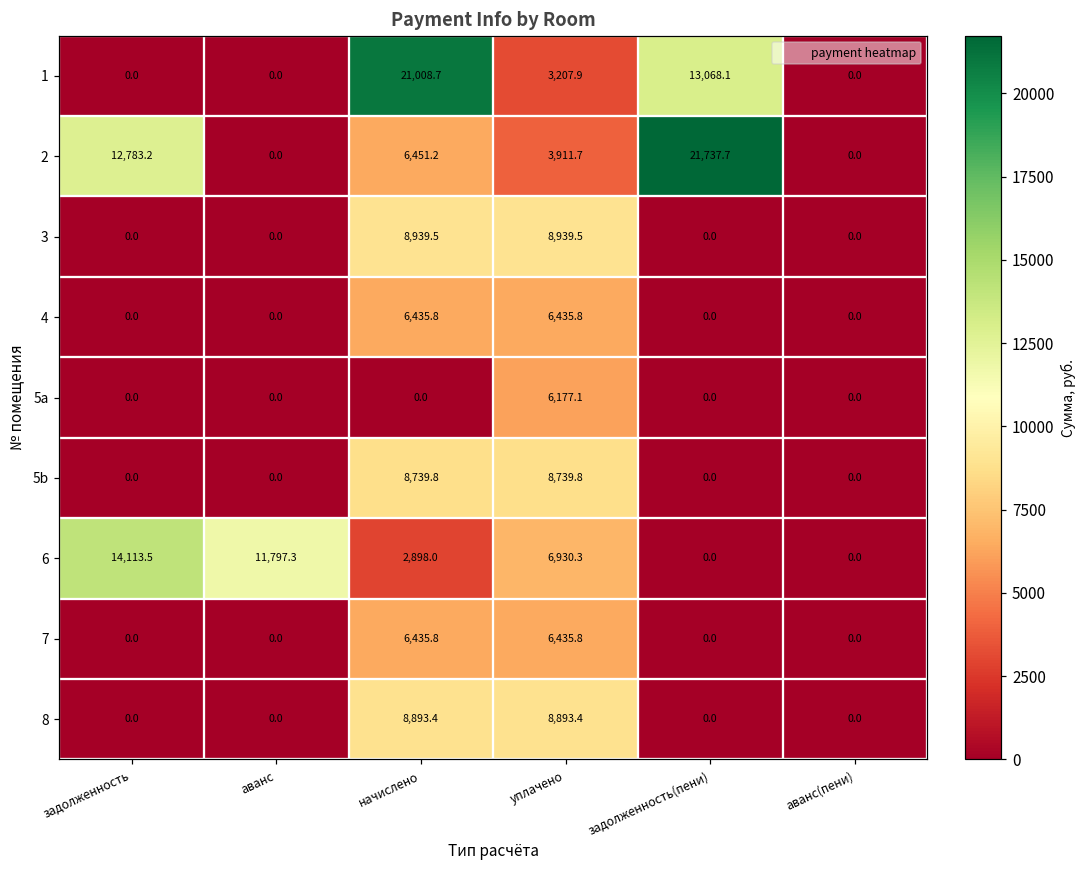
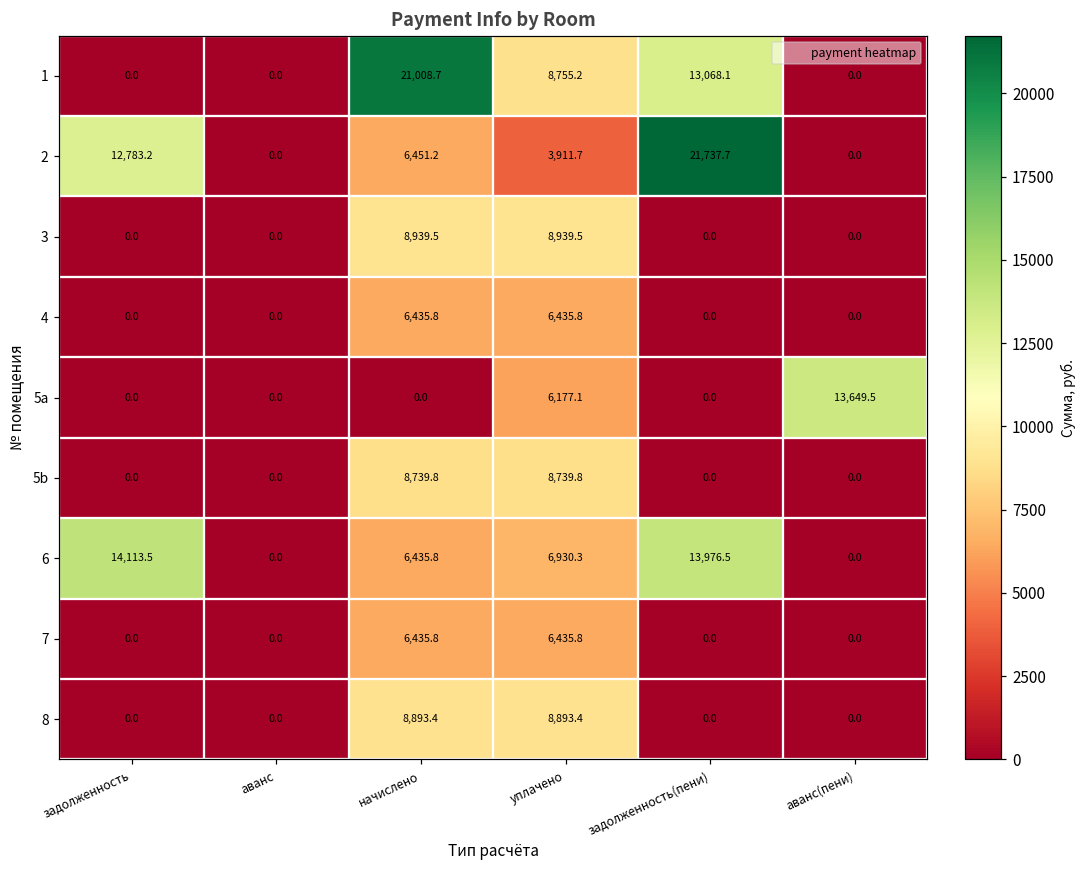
  {
    "1": {
      "задолженность": "0.0",
      "аванс": "0.0",
      "начислено": "21,008.7",
-     "уплачено": "3,207.9",
+     "уплачено": "8,755.2",
      "задолженность(пени)": "13,068.1",
      "аванс(пени)": "0.0"
    },
    "2": {
      "задолженность": "12,783.2",
      "аванс": "0.0",
      "начислено": "6,451.2",
      "уплачено": "3,911.7",
      "задолженность(пени)": "21,737.7",
      "аванс(пени)": "0.0"
    },
    "3": {
      "задолженность": "0.0",
      "аванс": "0.0",
      "начислено": "8,939.5",
      "уплачено": "8,939.5",
      "задолженность(пени)": "0.0",
      "аванс(пени)": "0.0"
    },
    "4": {
      "задолженность": "0.0",
      "аванс": "0.0",
      "начислено": "6,435.8",
      "уплачено": "6,435.8",
      "задолженность(пени)": "0.0",
      "аванс(пени)": "0.0"
    },
    "5a": {
      "задолженность": "0.0",
      "аванс": "0.0",
      "начислено": "0.0",
      "уплачено": "6,177.1",
      "задолженность(пени)": "0.0",
-     "аванс(пени)": "0.0"
+     "аванс(пени)": "13,649.5"
    },
    "5b": {
      "задолженность": "0.0",
      "аванс": "0.0",
      "начислено": "8,739.8",
      "уплачено": "8,739.8",
      "задолженность(пени)": "0.0",
      "аванс(пени)": "0.0"
    },
    "6": {
      "задолженность": "14,113.5",
-     "аванс": "11,797.3",
-     "начислено": "2,898.0",
+     "аванс": "0.0",
+     "начислено": "6,435.8",
      "уплачено": "6,930.3",
-     "задолженность(пени)": "0.0",
+     "задолженность(пени)": "13,976.5",
      "аванс(пени)": "0.0"
    },
    "7": {
      "задолженность": "0.0",
      "аванс": "0.0",
      "начислено": "6,435.8",
      "уплачено": "6,435.8",
      "задолженность(пени)": "0.0",
      "аванс(пени)": "0.0"
    },
    "8": {
      "задолженность": "0.0",
      "аванс": "0.0",
      "начислено": "8,893.4",
      "уплачено": "8,893.4",
      "задолженность(пени)": "0.0",
      "аванс(пени)": "0.0"
    }
  }
